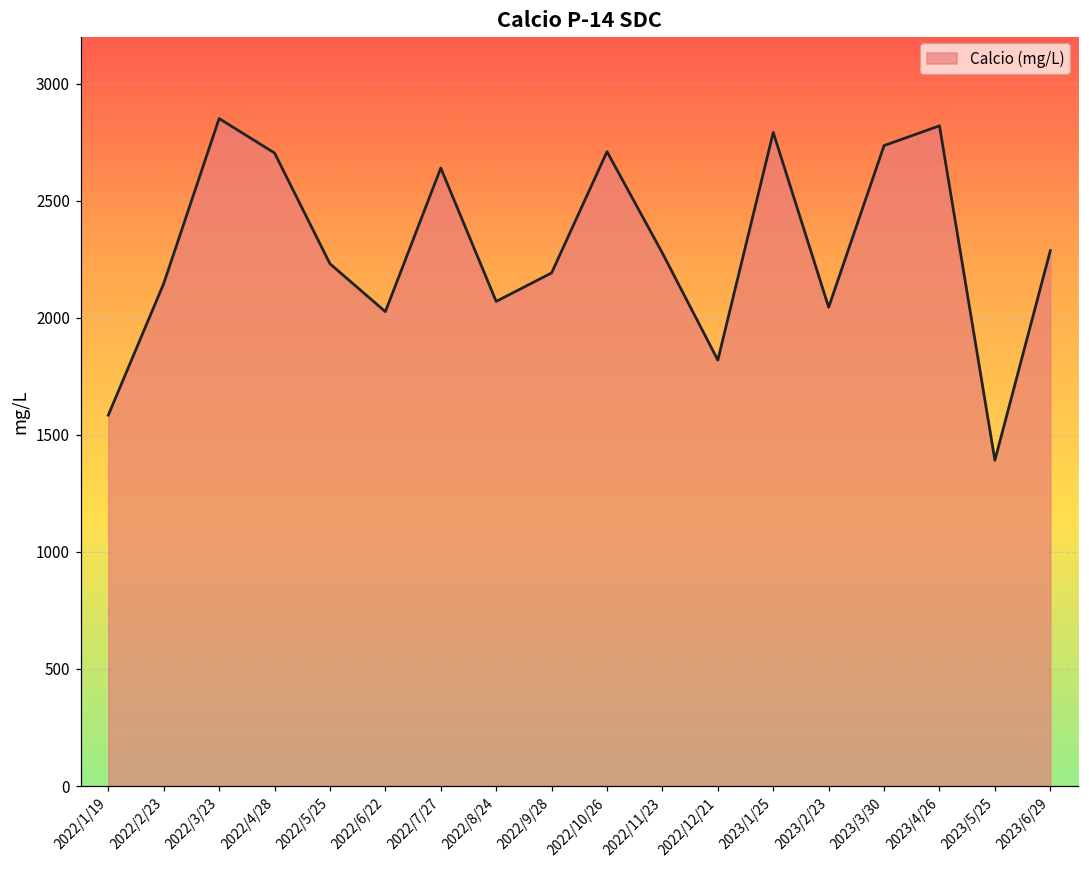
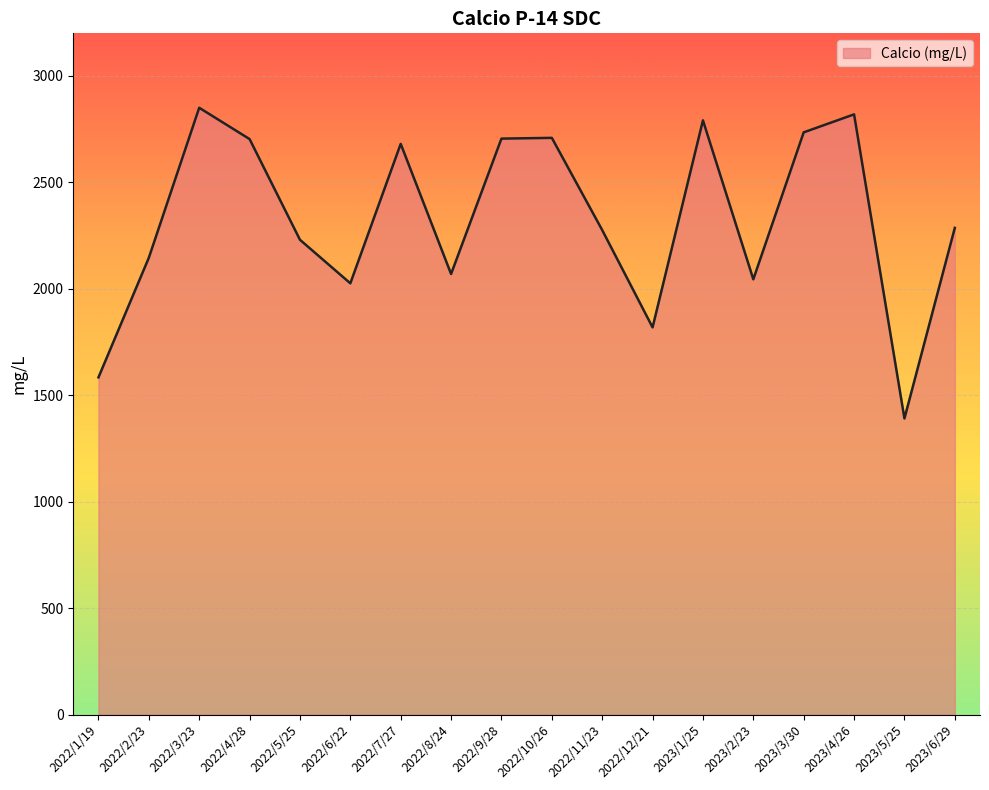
  {
    "2022/1/19": 1580,
    "2022/2/23": 2150,
    "2022/3/23": 2850,
    "2022/4/28": 2700,
    "2022/5/25": 2230,
    "2022/6/22": 2030,
-   "2022/7/27": 2640,
+   "2022/7/27": 2680,
    "2022/8/24": 2070,
-   "2022/9/28": 2190,
+   "2022/9/28": 2710,
    "2022/10/26": 2710,
    "2022/11/23": 2280,
    "2022/12/21": 1820,
    "2023/1/25": 2790,
    "2023/2/23": 2040,
    "2023/3/30": 2730,
    "2023/4/26": 2820,
    "2023/5/25": 1390,
    "2023/6/29": 2290
  }
